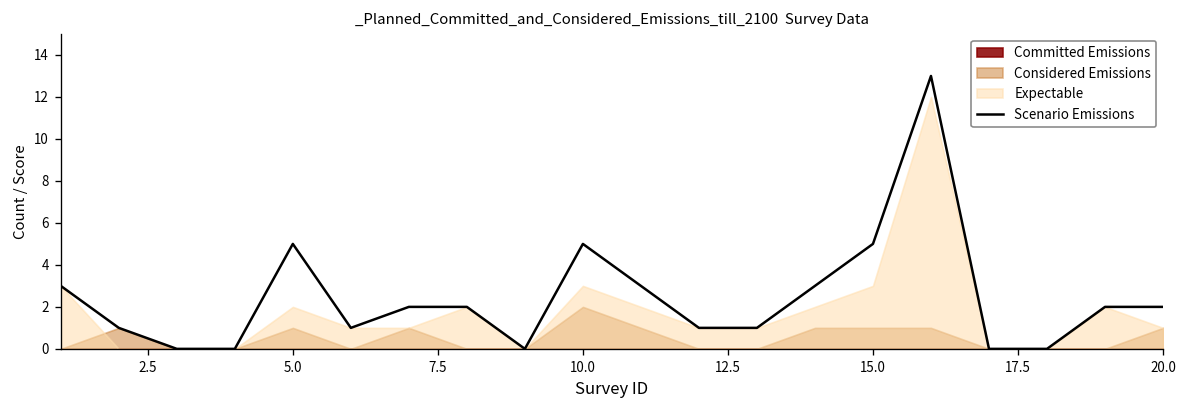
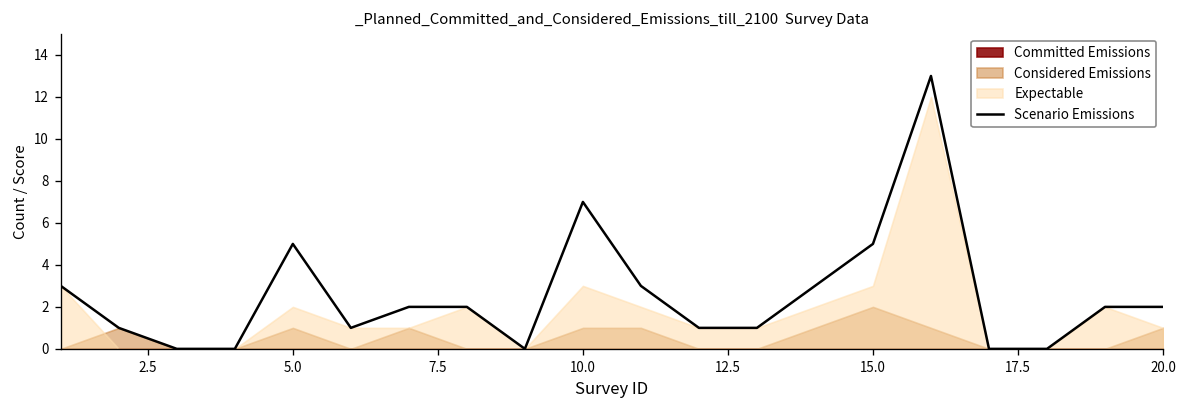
  {
    "Scenario Emissions": {
      "5.0": 5,
-     "10.0": 5,
+     "10.0": 7,
      "15.0": 5,
      "20.0": 2
    },
    "Committed Emissions": {
      "5.0": 0,
      "10.0": 0,
      "15.0": 0,
      "20.0": 0
    },
    "Considered Emissions": {
      "5.0": 1,
-     "10.0": 2,
-     "15.0": 1
+     "10.0": 1,
+     "15.0": 2
    },
    "Expectable": {
      "5.0": 2,
      "10.0": 3,
      "15.0": 3
    }
  }
